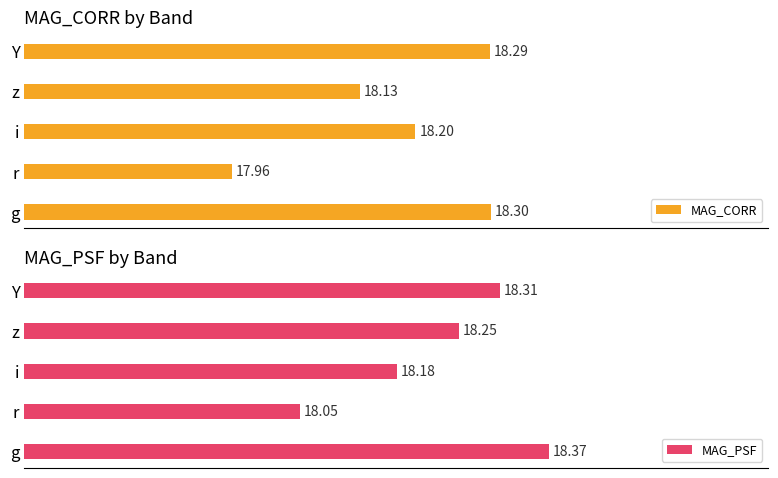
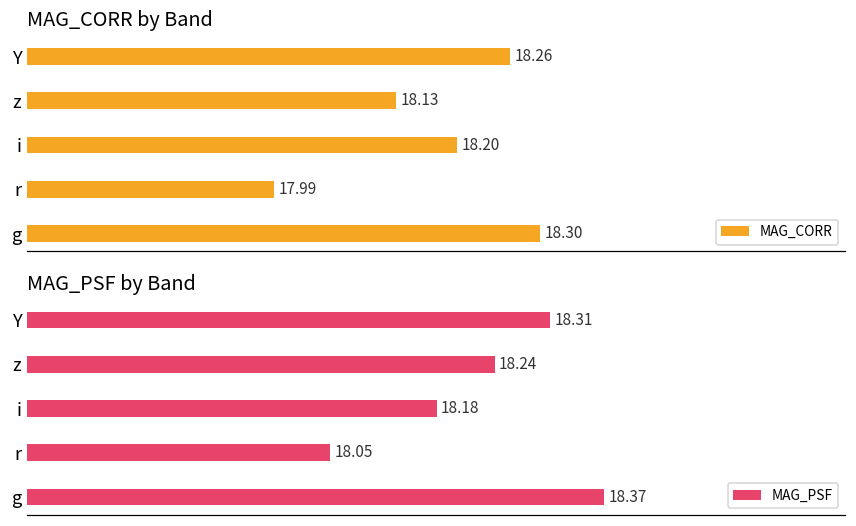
  {
    "MAG_CORR by Band": {
-     "Y": 18.29,
+     "Y": 18.26,
      "z": 18.13,
      "i": 18.20,
-     "r": 17.96,
+     "r": 17.99,
      "g": 18.30
    },
    "MAG_PSF by Band": {
      "Y": 18.31,
-     "z": 18.25,
+     "z": 18.24,
      "i": 18.18,
      "r": 18.05,
      "g": 18.37
    }
  }
